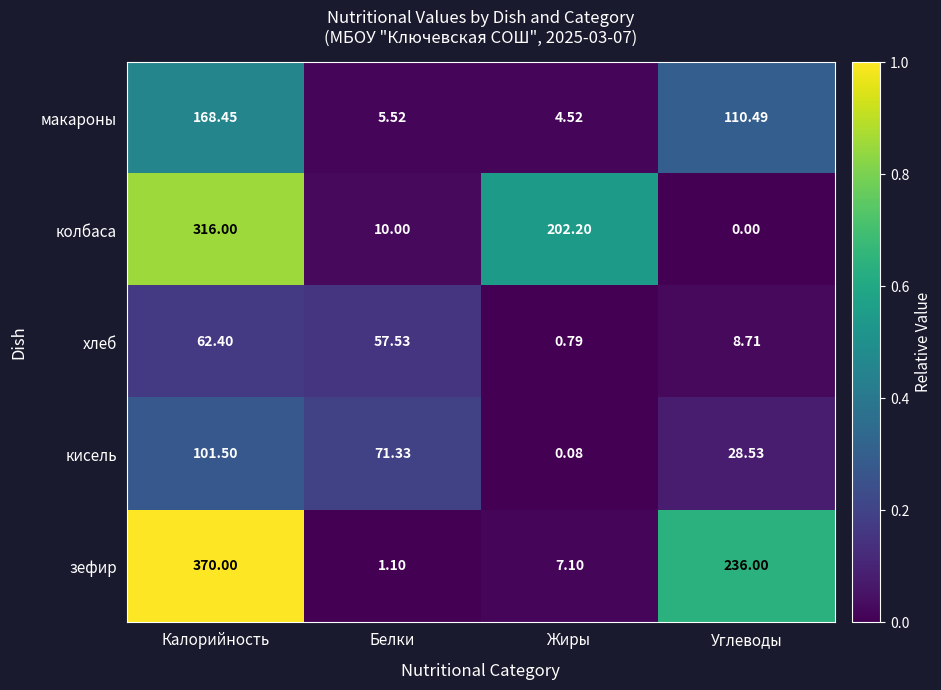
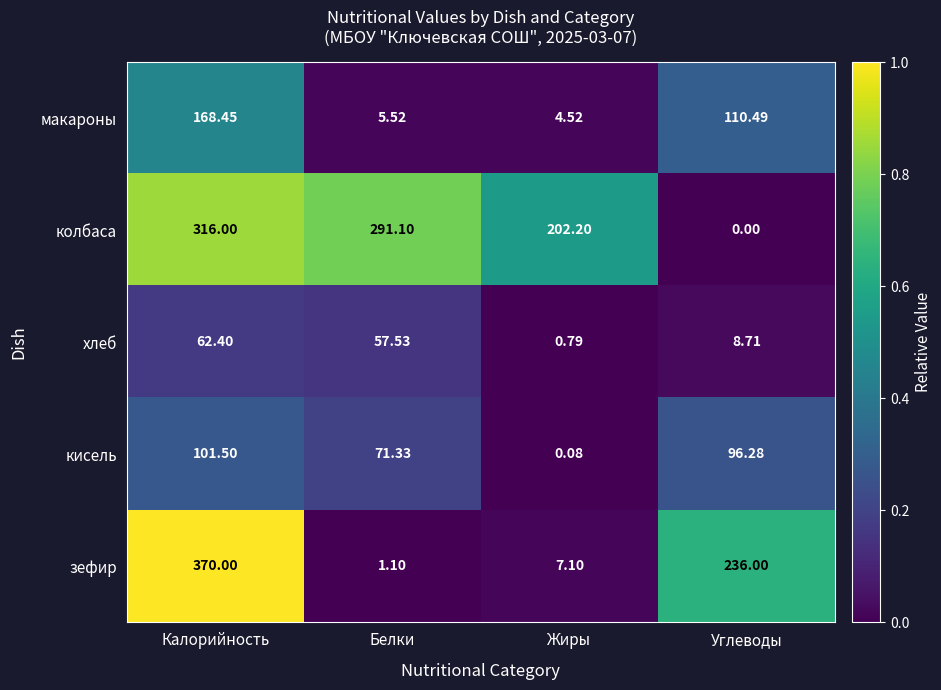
  {
    "макароны": {
      "Калорийность": 168.45,
      "Белки": 5.52,
      "Жиры": 4.52,
      "Углеводы": 110.49
    },
    "колбаса": {
      "Калорийность": 316.00,
-     "Белки": 10.00,
+     "Белки": 291.10,
      "Жиры": 202.20,
      "Углеводы": 0.00
    },
    "хлеб": {
      "Калорийность": 62.40,
      "Белки": 57.53,
      "Жиры": 0.79,
      "Углеводы": 8.71
    },
    "кисель": {
      "Калорийность": 101.50,
      "Белки": 71.33,
      "Жиры": 0.08,
-     "Углеводы": 28.53
+     "Углеводы": 96.28
    },
    "зефир": {
      "Калорийность": 370.00,
      "Белки": 1.10,
      "Жиры": 7.10,
      "Углеводы": 236.00
    }
  }
